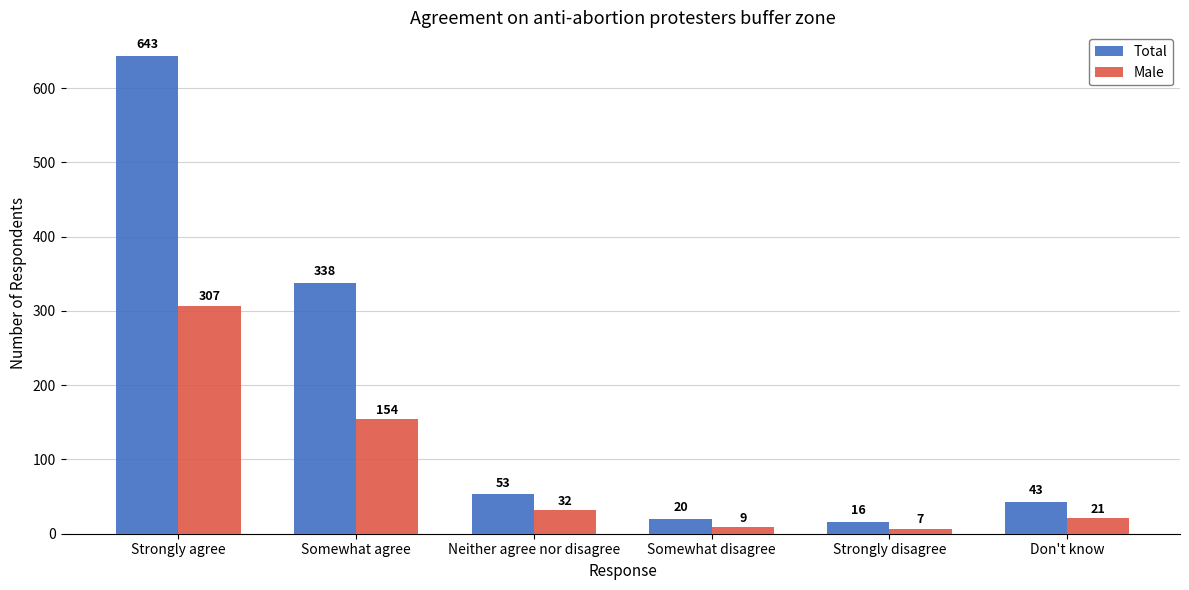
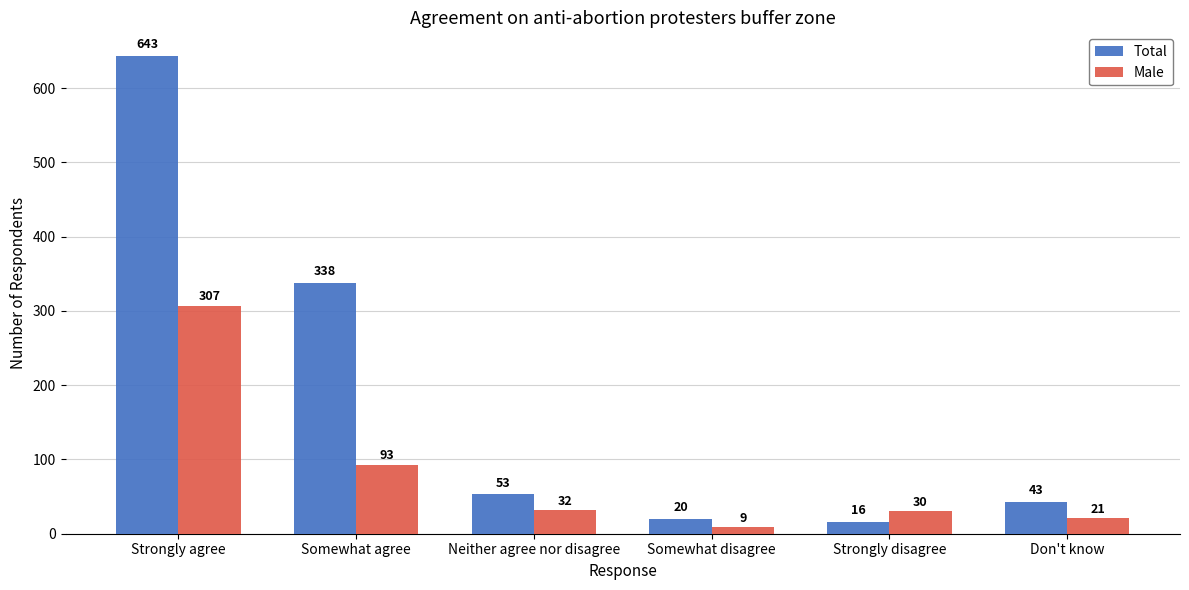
  {
    "Total": {
      "Strongly agree": 643,
      "Somewhat agree": 338,
      "Neither agree nor disagree": 53,
      "Somewhat disagree": 20,
      "Strongly disagree": 16,
      "Don't know": 43
    },
    "Male": {
      "Strongly agree": 307,
-     "Somewhat agree": 154,
+     "Somewhat agree": 93,
      "Neither agree nor disagree": 32,
      "Somewhat disagree": 9,
-     "Strongly disagree": 7,
+     "Strongly disagree": 30,
      "Don't know": 21
    }
  }
